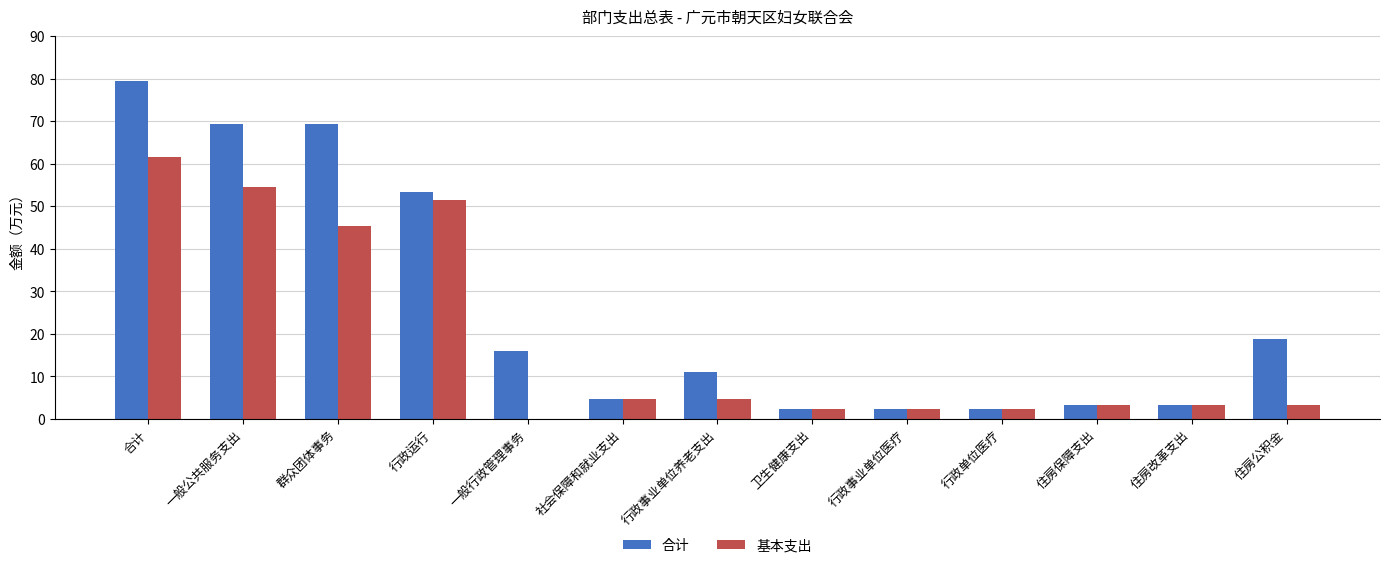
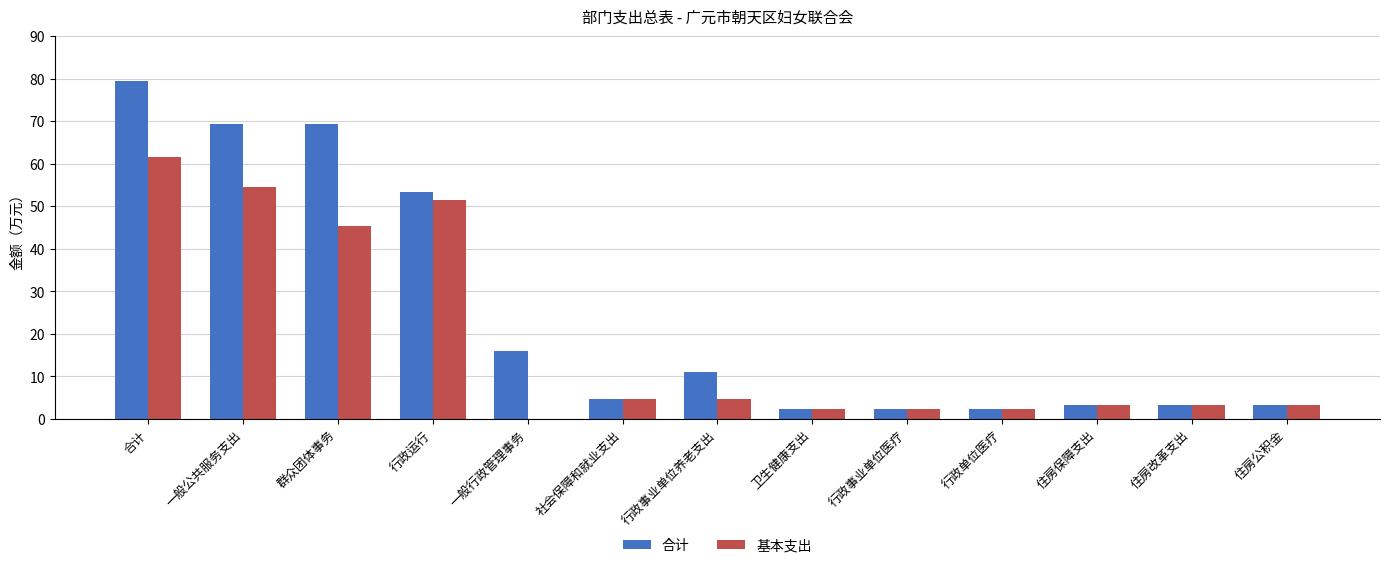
  {
    "合计": {
      "合计": 80,
      "一般公共服务支出": 69,
      "群众团体事务": 69,
      "行政运行": 53,
      "一般行政管理事务": 16,
      "社会保障和就业支出": 5,
      "行政事业单位养老支出": 11,
      "卫生健康支出": 2,
      "行政事业单位医疗": 2,
      "行政单位医疗": 2,
      "住房保障支出": 3,
      "住房改革支出": 3,
-     "住房公积金": 19
+     "住房公积金": 3
    },
    "基本支出": {
      "合计": 62,
      "一般公共服务支出": 55,
      "群众团体事务": 45,
      "行政运行": 51,
      "一般行政管理事务": 0,
      "社会保障和就业支出": 5,
      "行政事业单位养老支出": 5,
      "卫生健康支出": 2,
      "行政事业单位医疗": 2,
      "行政单位医疗": 2,
      "住房保障支出": 3,
      "住房改革支出": 3,
      "住房公积金": 3
    }
  }
